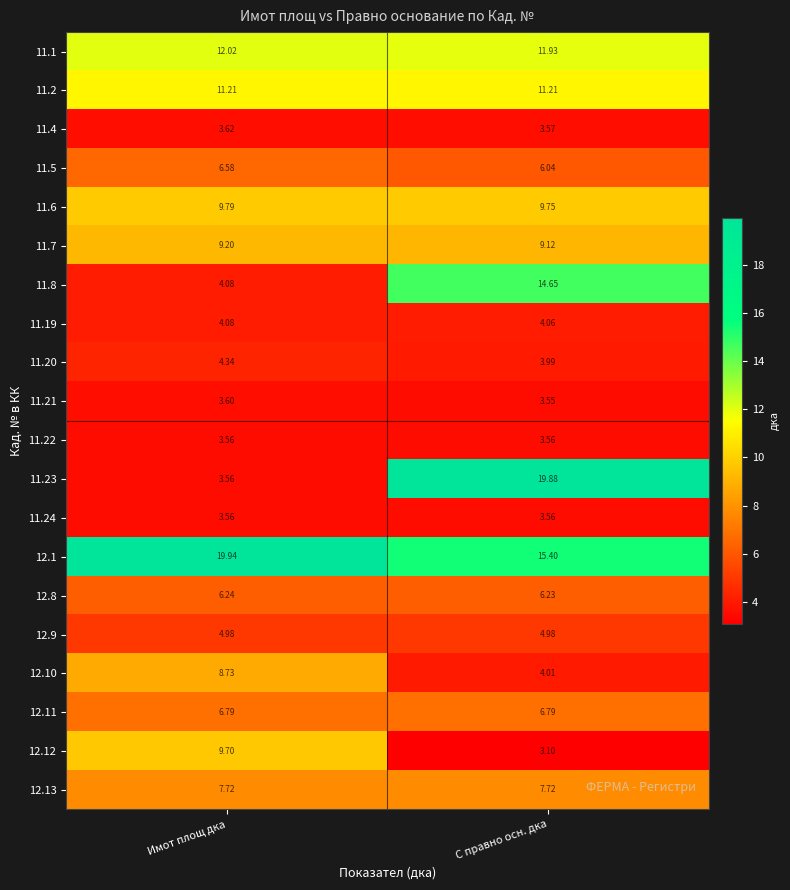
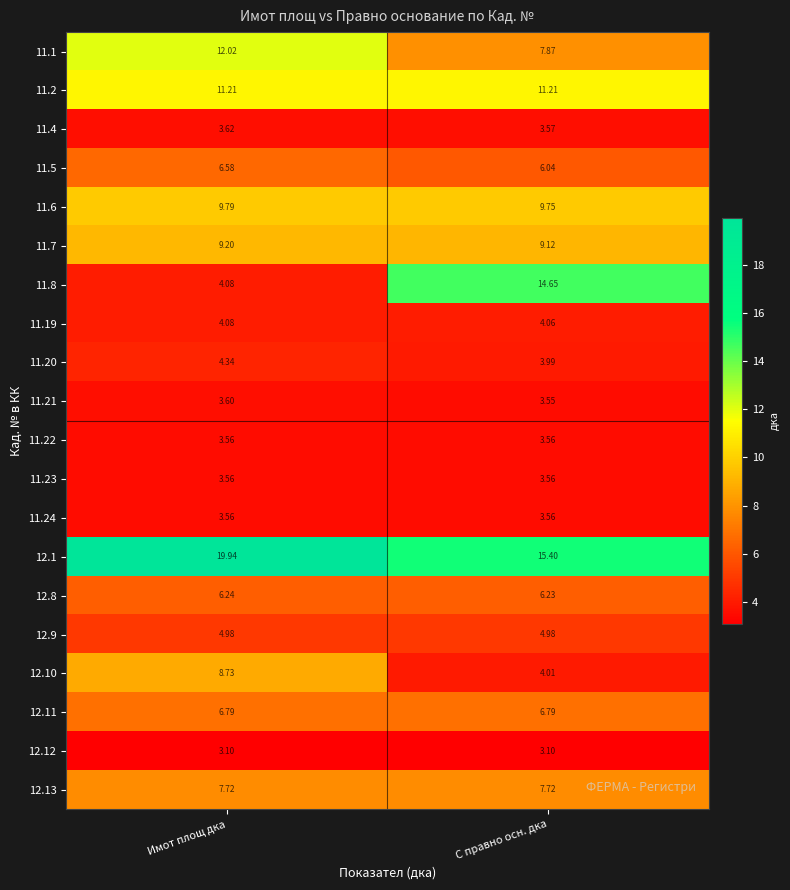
  {
    "11.1": {
      "Имот площ дка": 12.02,
-     "С правно осн. дка": 11.93
+     "С правно осн. дка": 7.87
    },
    "11.2": {
      "Имот площ дка": 11.21,
      "С правно осн. дка": 11.21
    },
    "11.4": {
      "Имот площ дка": 3.62,
      "С правно осн. дка": 3.57
    },
    "11.5": {
      "Имот площ дка": 6.58,
      "С правно осн. дка": 6.04
    },
    "11.6": {
      "Имот площ дка": 9.79,
      "С правно осн. дка": 9.75
    },
    "11.7": {
      "Имот площ дка": 9.20,
      "С правно осн. дка": 9.12
    },
    "11.8": {
      "Имот площ дка": 4.08,
      "С правно осн. дка": 14.65
    },
    "11.19": {
      "Имот площ дка": 4.08,
      "С правно осн. дка": 4.06
    },
    "11.20": {
      "Имот площ дка": 4.34,
      "С правно осн. дка": 3.99
    },
    "11.21": {
      "Имот площ дка": 3.60,
      "С правно осн. дка": 3.55
    },
    "11.22": {
      "Имот площ дка": 3.56,
      "С правно осн. дка": 3.56
    },
    "11.23": {
      "Имот площ дка": 3.56,
-     "С правно осн. дка": 19.88
+     "С правно осн. дка": 3.56
    },
    "11.24": {
      "Имот площ дка": 3.56,
      "С правно осн. дка": 3.56
    },
    "12.1": {
      "Имот площ дка": 19.94,
      "С правно осн. дка": 15.40
    },
    "12.8": {
      "Имот площ дка": 6.24,
      "С правно осн. дка": 6.23
    },
    "12.9": {
      "Имот площ дка": 4.98,
      "С правно осн. дка": 4.98
    },
    "12.10": {
      "Имот площ дка": 8.73,
      "С правно осн. дка": 4.01
    },
    "12.11": {
      "Имот площ дка": 6.79,
      "С правно осн. дка": 6.79
    },
    "12.12": {
-     "Имот площ дка": 9.70,
+     "Имот площ дка": 3.10,
      "С правно осн. дка": 3.10
    },
    "12.13": {
      "Имот площ дка": 7.72
    }
  }
